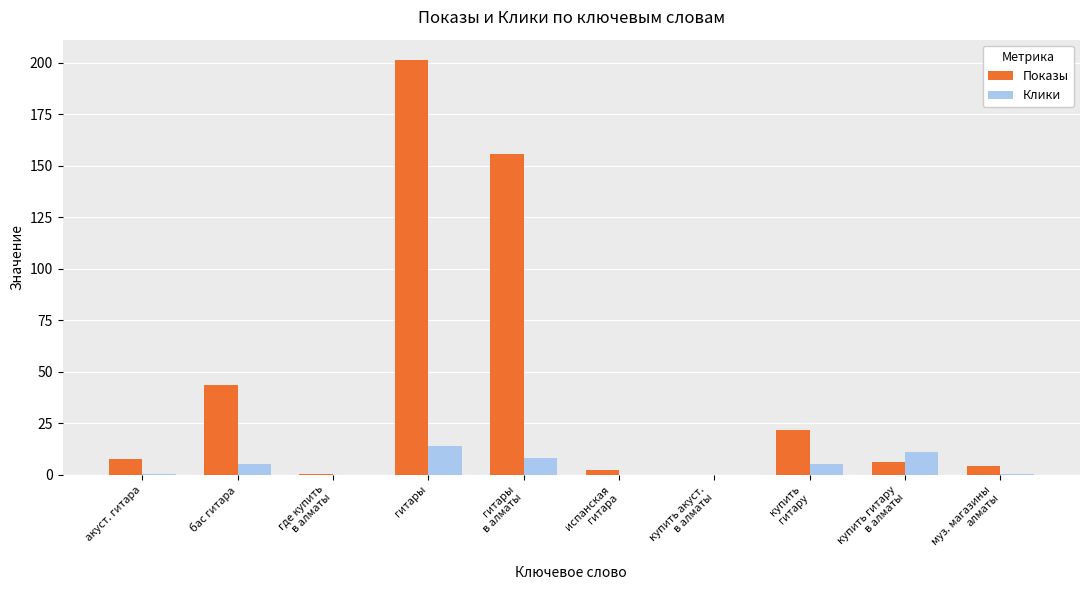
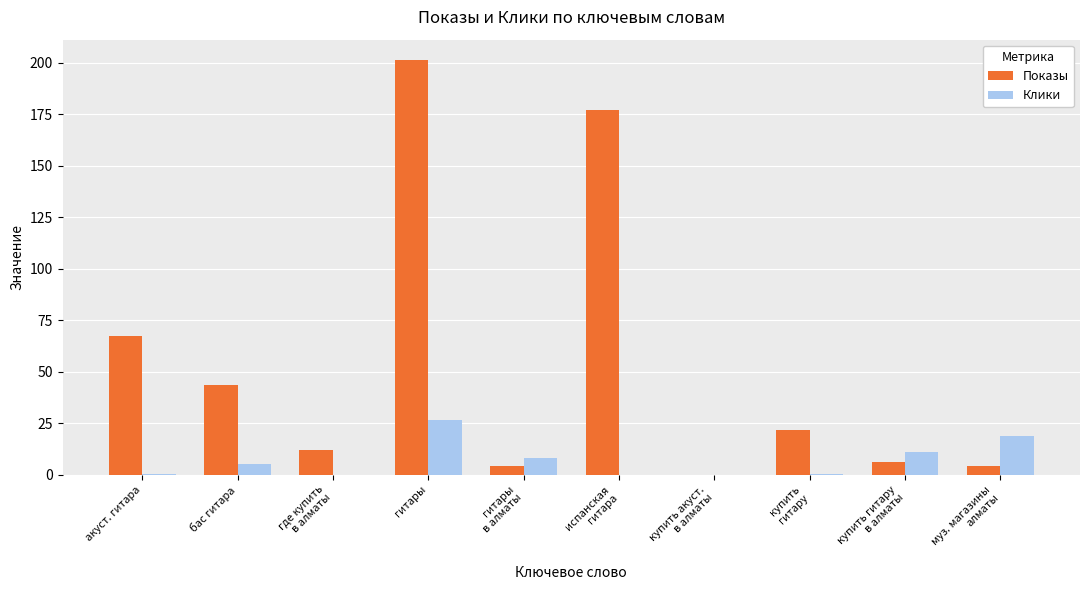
  {
    "Показы": {
-     "акуст. гитара": 8,
+     "акуст. гитара": 67,
      "бас гитара": 43,
-     "где купить в алматы": 0,
+     "где купить в алматы": 12,
      "гитары": 201,
-     "гитары в алматы": 156,
-     "испанская гитара": 2,
+     "гитары в алматы": 4,
+     "испанская гитара": 177,
      "купить акуст. в алматы": 0,
      "купить гитару": 22,
      "купить гитару в алматы": 6,
      "муз. магазины алматы": 4
    },
    "Клики": {
      "бас гитара": 5,
      "где купить в алматы": 0,
-     "гитары": 14,
+     "гитары": 27,
      "гитары в алматы": 8,
      "испанская гитара": 0,
      "купить акуст. в алматы": 0,
-     "купить гитару": 5,
+     "купить гитару": 0,
      "купить гитару в алматы": 11,
-     "муз. магазины алматы": 0
+     "муз. магазины алматы": 19
    }
  }
